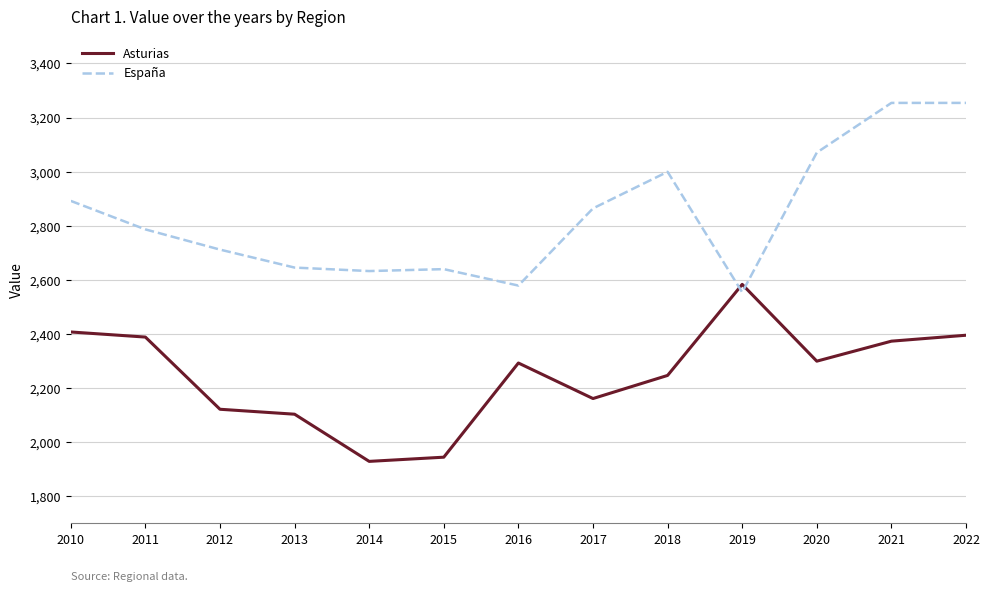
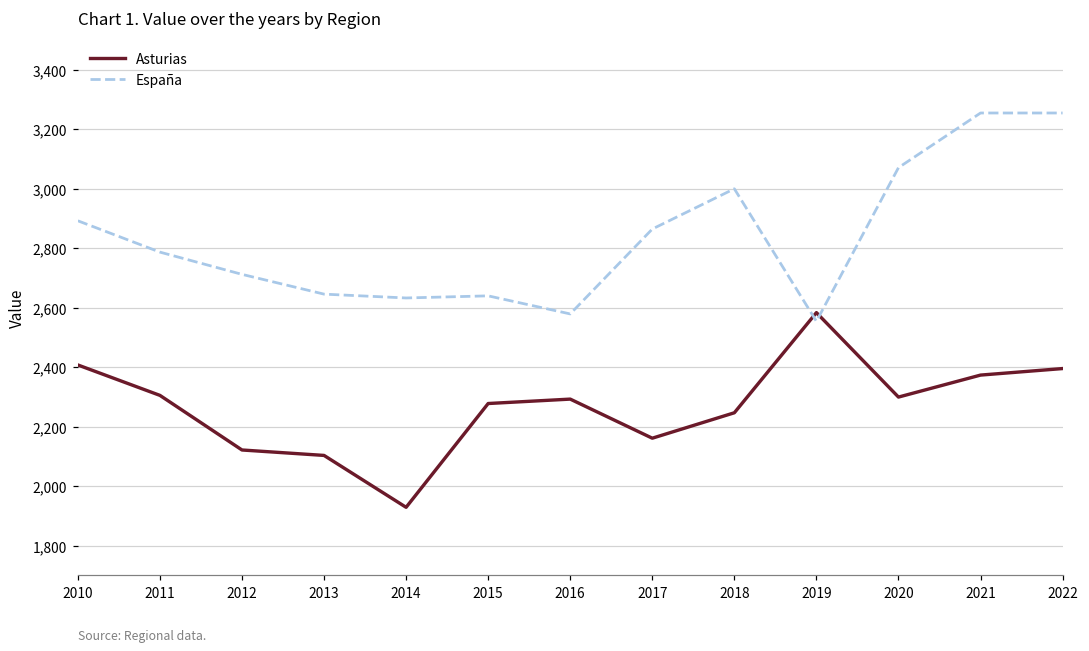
  {
    "Asturias": {
      "2010": "2,410",
-     "2011": "2,390",
+     "2011": "2,310",
      "2012": "2,120",
      "2013": "2,100",
      "2014": "1,930",
-     "2015": "1,940",
+     "2015": "2,280",
      "2016": "2,290",
      "2017": "2,160",
      "2018": "2,250",
      "2019": "2,580",
      "2020": "2,300",
      "2021": "2,370",
      "2022": "2,400"
    },
    "España": {
      "2010": "2,890",
      "2011": "2,790",
      "2012": "2,710",
      "2013": "2,650",
      "2014": "2,630",
      "2015": "2,640",
      "2016": "2,580",
      "2017": "2,860",
      "2018": "3,000",
      "2019": "2,550",
      "2020": "3,070",
      "2021": "3,250",
      "2022": "3,250"
    }
  }
